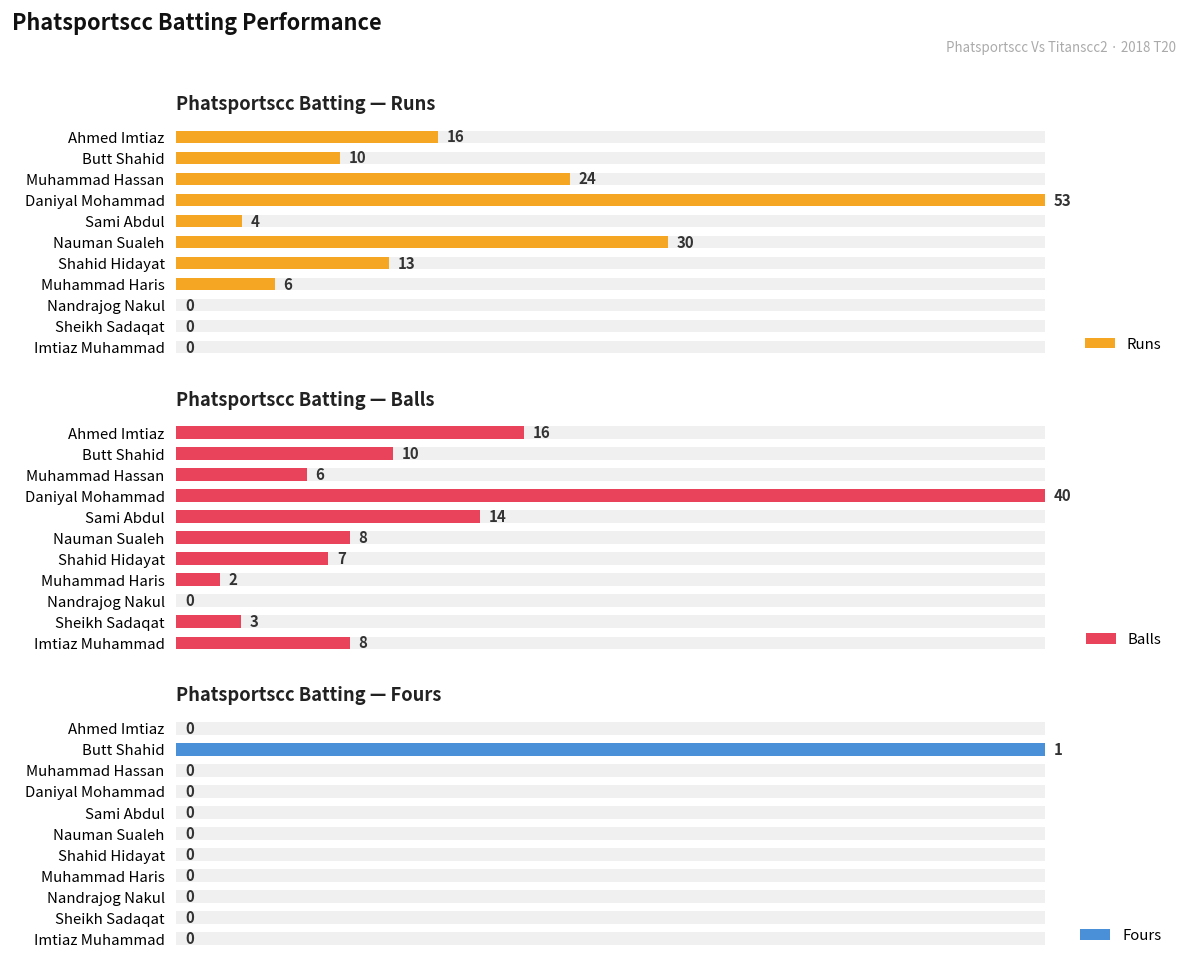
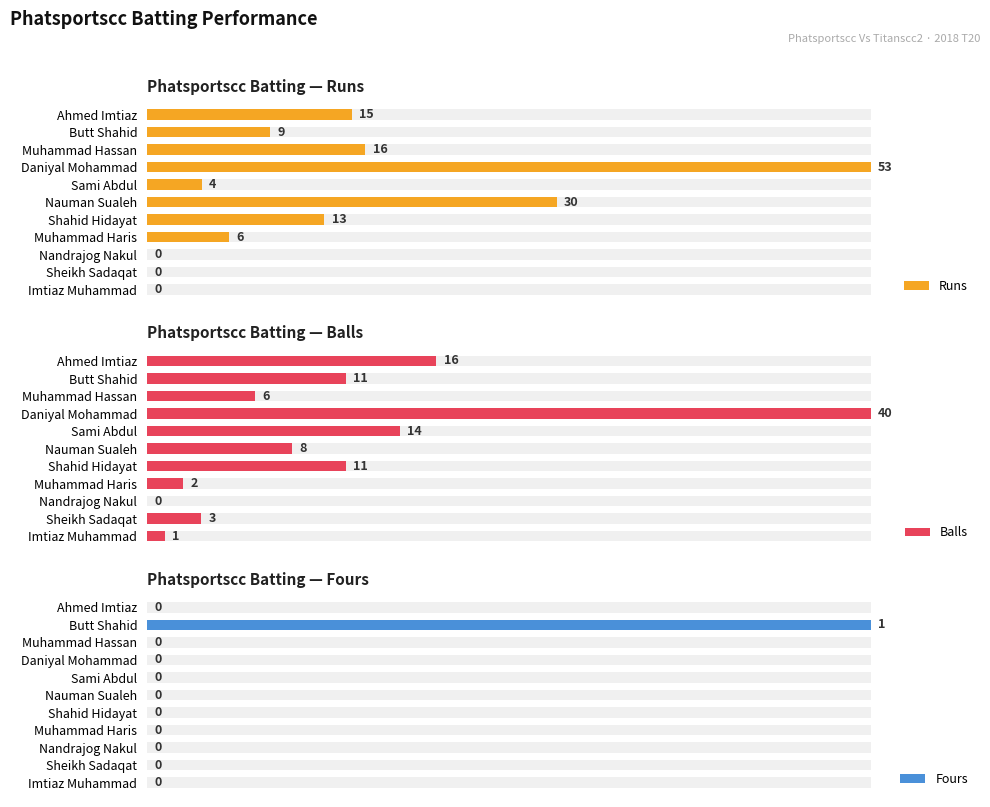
  {
    "Phatsportscc Batting — Runs": {
      "Runs": {
-       "Ahmed Imtiaz": 16,
-       "Butt Shahid": 10,
-       "Muhammad Hassan": 24,
+       "Ahmed Imtiaz": 15,
+       "Butt Shahid": 9,
+       "Muhammad Hassan": 16,
        "Daniyal Mohammad": 53,
        "Nandrajog Nakul": 0,
        "Sheikh Sadaqat": 0,
        "Imtiaz Muhammad": 0
      }
    },
    "Phatsportscc Batting — Balls": {
      "Balls": {
-       "Butt Shahid": 10,
+       "Butt Shahid": 11,
        "Daniyal Mohammad": 40,
-       "Shahid Hidayat": 7,
+       "Shahid Hidayat": 11,
        "Nandrajog Nakul": 0,
-       "Imtiaz Muhammad": 8
+       "Imtiaz Muhammad": 1
      }
    },
    "Phatsportscc Batting — Fours": {
      "Fours": {
        "Ahmed Imtiaz": 0,
        "Butt Shahid": 1,
        "Muhammad Hassan": 0,
        "Daniyal Mohammad": 0,
        "Sami Abdul": 0,
        "Nauman Sualeh": 0,
        "Shahid Hidayat": 0,
        "Muhammad Haris": 0,
        "Nandrajog Nakul": 0,
        "Sheikh Sadaqat": 0,
        "Imtiaz Muhammad": 0
      }
    }
  }
